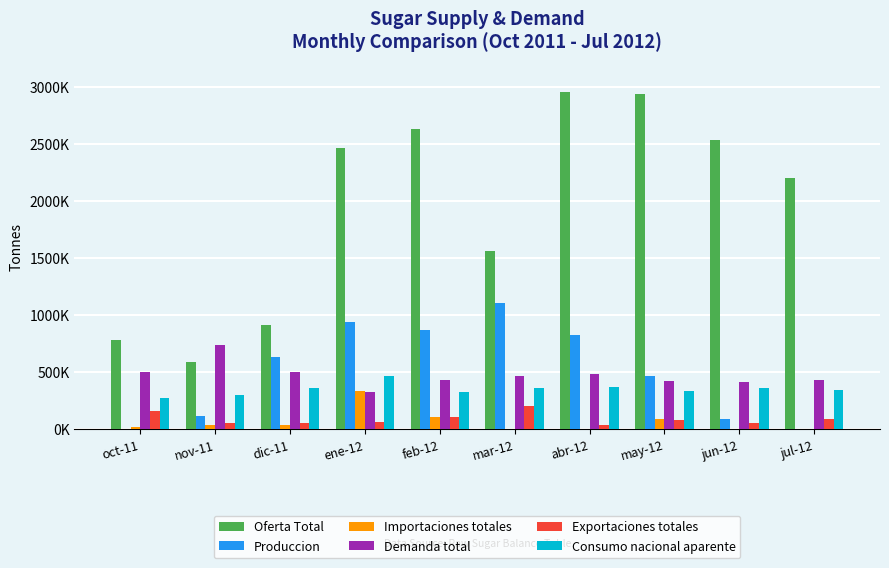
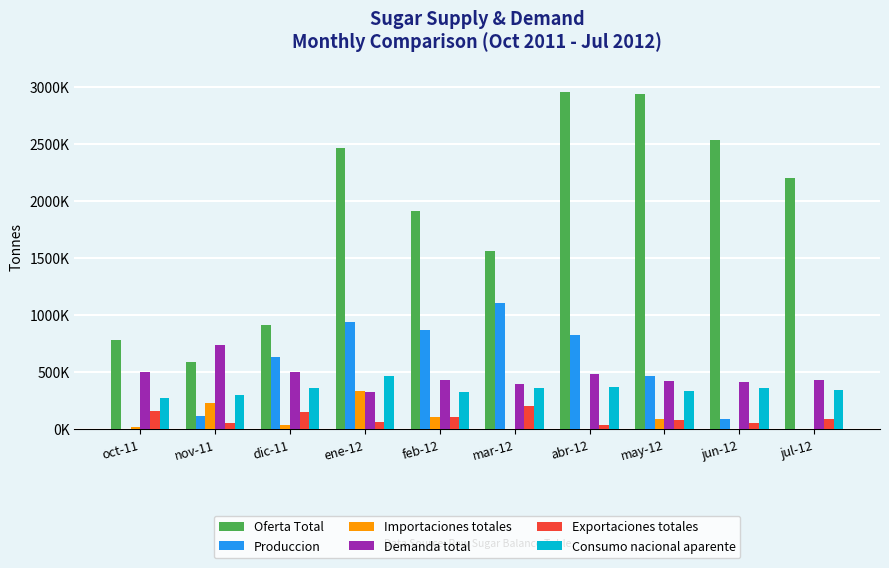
  {
    "Oferta Total": {
      "oct-11": 780000,
      "nov-11": 590000,
      "dic-11": 910000,
      "ene-12": 2460000,
-     "feb-12": 2630000,
+     "feb-12": 1910000,
      "mar-12": 1560000,
      "abr-12": 2950000,
      "may-12": 2940000,
      "jun-12": 2530000,
      "jul-12": 2200000
    },
    "Importaciones totales": {
-     "nov-11": 40000,
+     "nov-11": 230000,
      "dic-11": 40000,
      "ene-12": 340000,
      "feb-12": 110000,
      "may-12": 90000
    },
    "Demanda total": {
      "oct-11": 500000,
      "nov-11": 740000,
      "dic-11": 500000,
      "ene-12": 330000,
      "feb-12": 430000,
-     "mar-12": 470000,
+     "mar-12": 400000,
      "abr-12": 480000,
      "may-12": 420000,
      "jun-12": 410000,
      "jul-12": 430000
    },
    "Exportaciones totales": {
      "oct-11": 160000,
      "nov-11": 50000,
-     "dic-11": 50000,
+     "dic-11": 150000,
      "ene-12": 60000,
      "feb-12": 100000,
      "mar-12": 210000,
      "abr-12": 40000,
      "may-12": 80000,
      "jun-12": 60000,
      "jul-12": 90000
    }
  }
